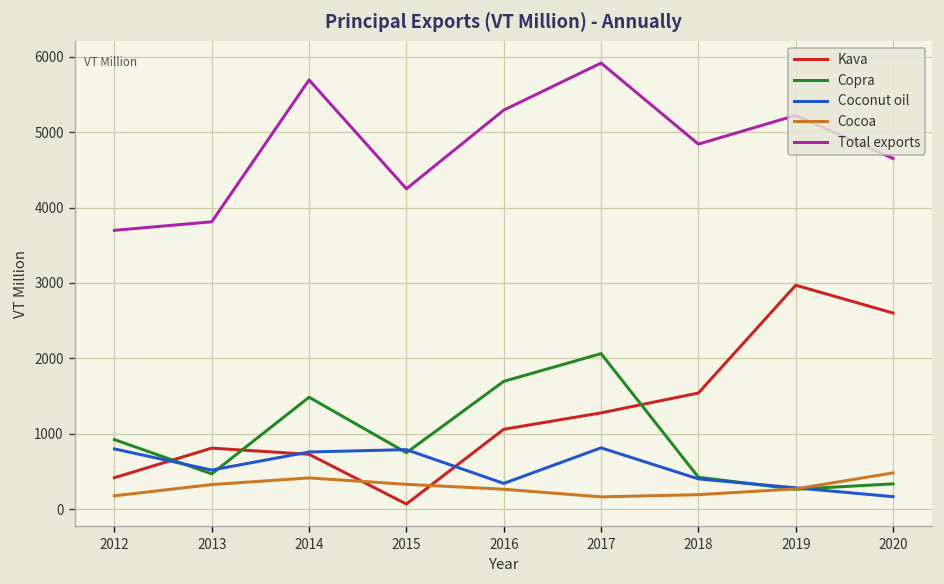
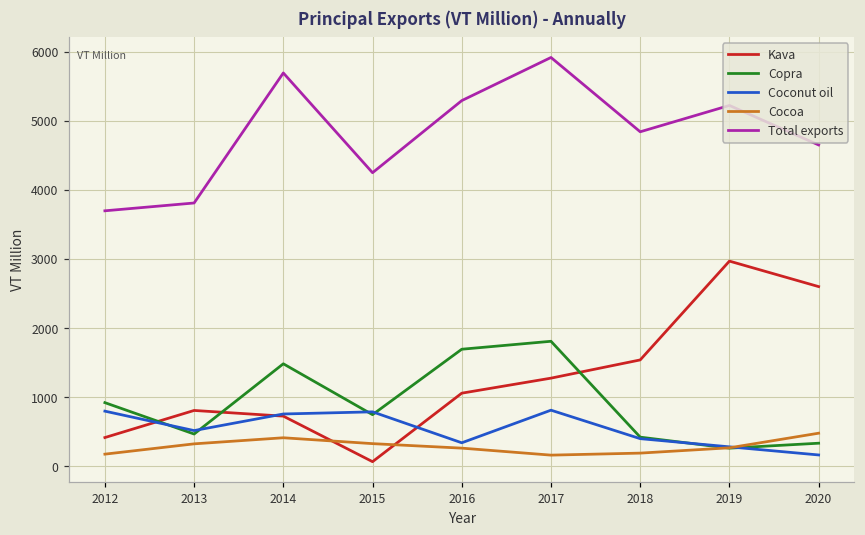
  {
    "Kava": {
      "2012": 400,
      "2013": 800,
      "2015": 100,
      "2016": 1100,
      "2017": 1300,
      "2018": 1500,
      "2019": 3000,
      "2020": 2600
    },
    "Copra": {
      "2012": 900,
      "2013": 500,
      "2014": 1500,
      "2015": 700,
      "2016": 1700,
-     "2017": 2100,
+     "2017": 1800,
      "2020": 300
    },
    "Coconut oil": {
      "2012": 800,
      "2013": 500,
      "2015": 800,
      "2016": 300,
      "2017": 800,
      "2020": 200
    },
    "Cocoa": {
      "2012": 200,
      "2013": 300,
      "2014": 400,
      "2015": 300,
      "2016": 300,
      "2017": 200,
      "2018": 200,
      "2020": 500
    },
    "Total exports": {
      "2012": 3700,
      "2013": 3800,
      "2014": 5700,
      "2015": 4200,
      "2016": 5300,
      "2017": 5900,
      "2018": 4800,
      "2020": 4700
    }
  }
